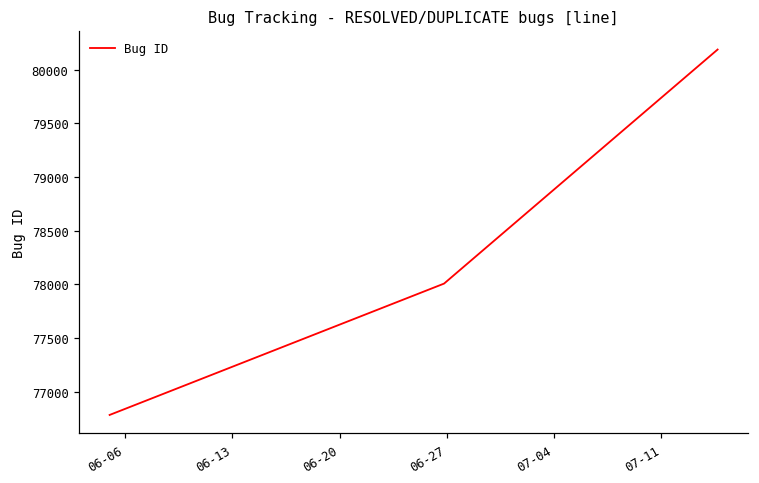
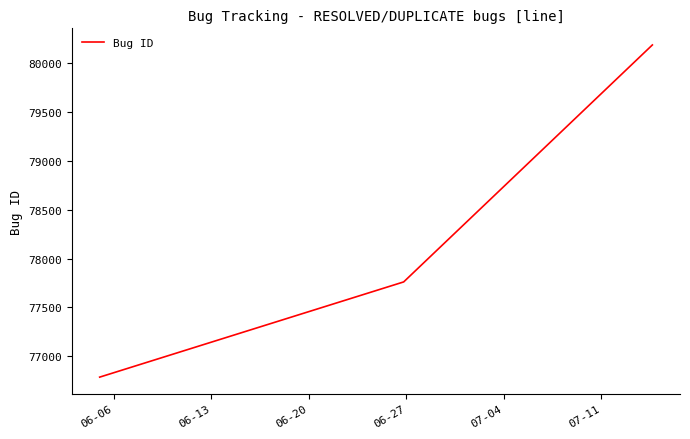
  {
-   "06-27": 78000
+   "06-27": 77800
  }
